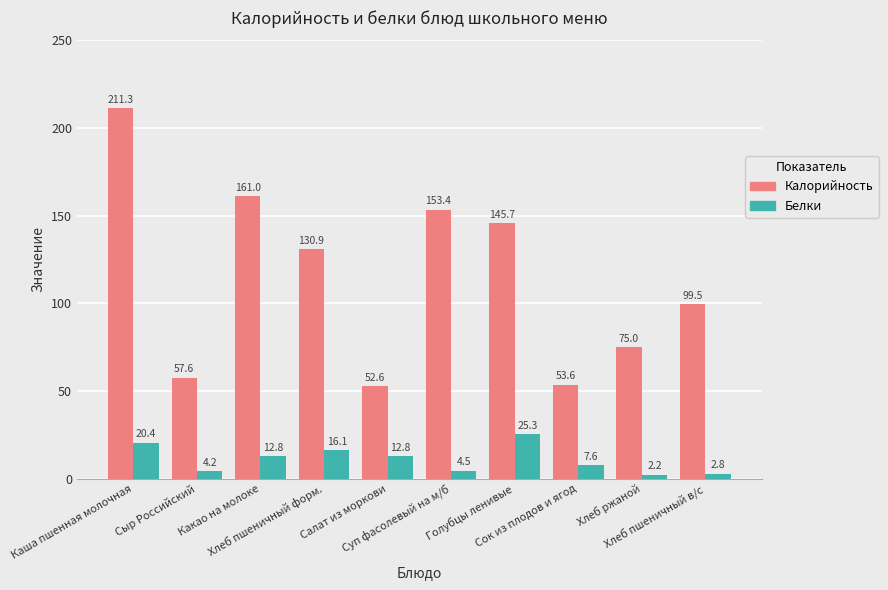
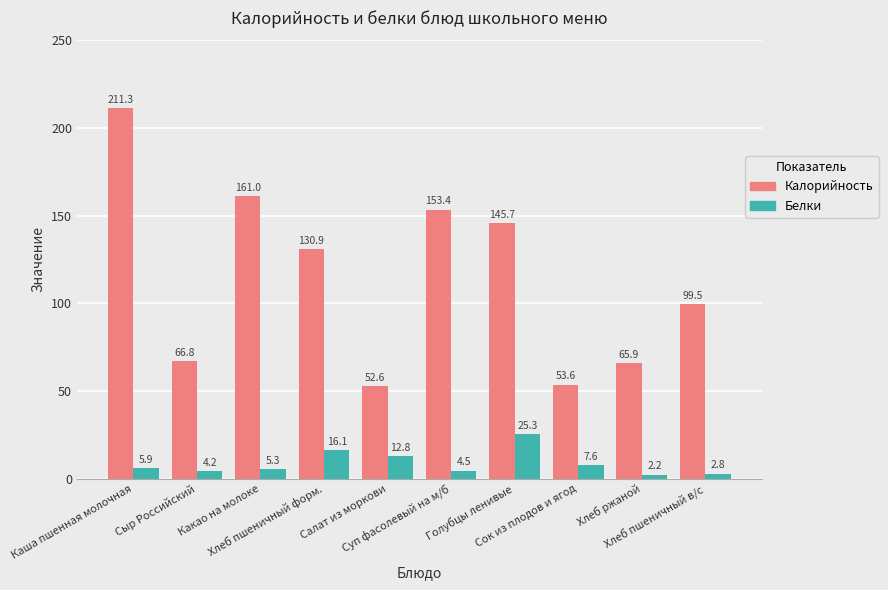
  {
    "Калорийность": {
      "Каша пшенная молочная": 211.3,
-     "Сыр Российский": 57.6,
+     "Сыр Российский": 66.8,
      "Какао на молоке": 161.0,
      "Хлеб пшеничный форм.": 130.9,
      "Салат из моркови": 52.6,
      "Суп фасолевый на м/б": 153.4,
      "Голубцы ленивые": 145.7,
      "Сок из плодов и ягод": 53.6,
-     "Хлеб ржаной": 75.0,
+     "Хлеб ржаной": 65.9,
      "Хлеб пшеничный в/с": 99.5
    },
    "Белки": {
-     "Каша пшенная молочная": 20.4,
+     "Каша пшенная молочная": 5.9,
      "Сыр Российский": 4.2,
-     "Какао на молоке": 12.8,
+     "Какао на молоке": 5.3,
      "Хлеб пшеничный форм.": 16.1,
      "Салат из моркови": 12.8,
      "Суп фасолевый на м/б": 4.5,
      "Голубцы ленивые": 25.3,
      "Сок из плодов и ягод": 7.6,
      "Хлеб ржаной": 2.2,
      "Хлеб пшеничный в/с": 2.8
    }
  }
